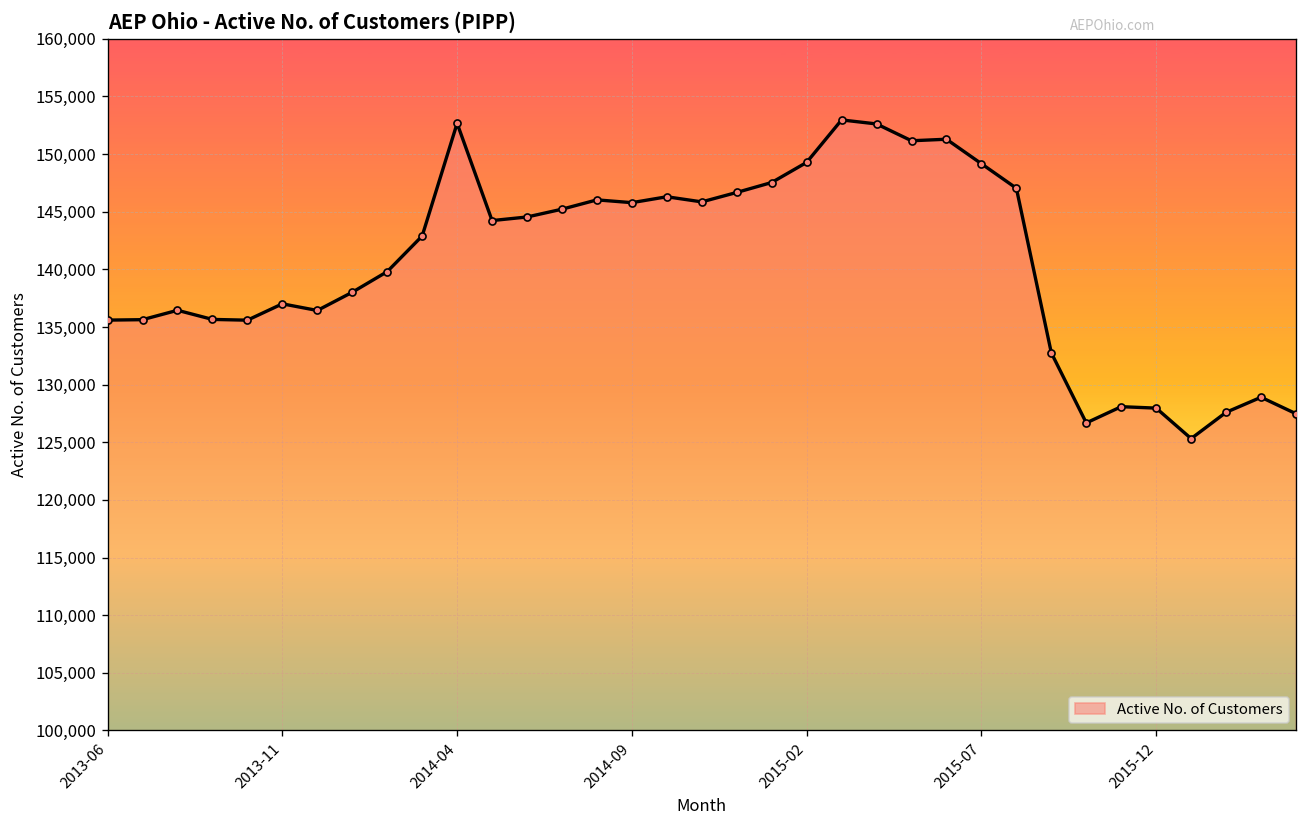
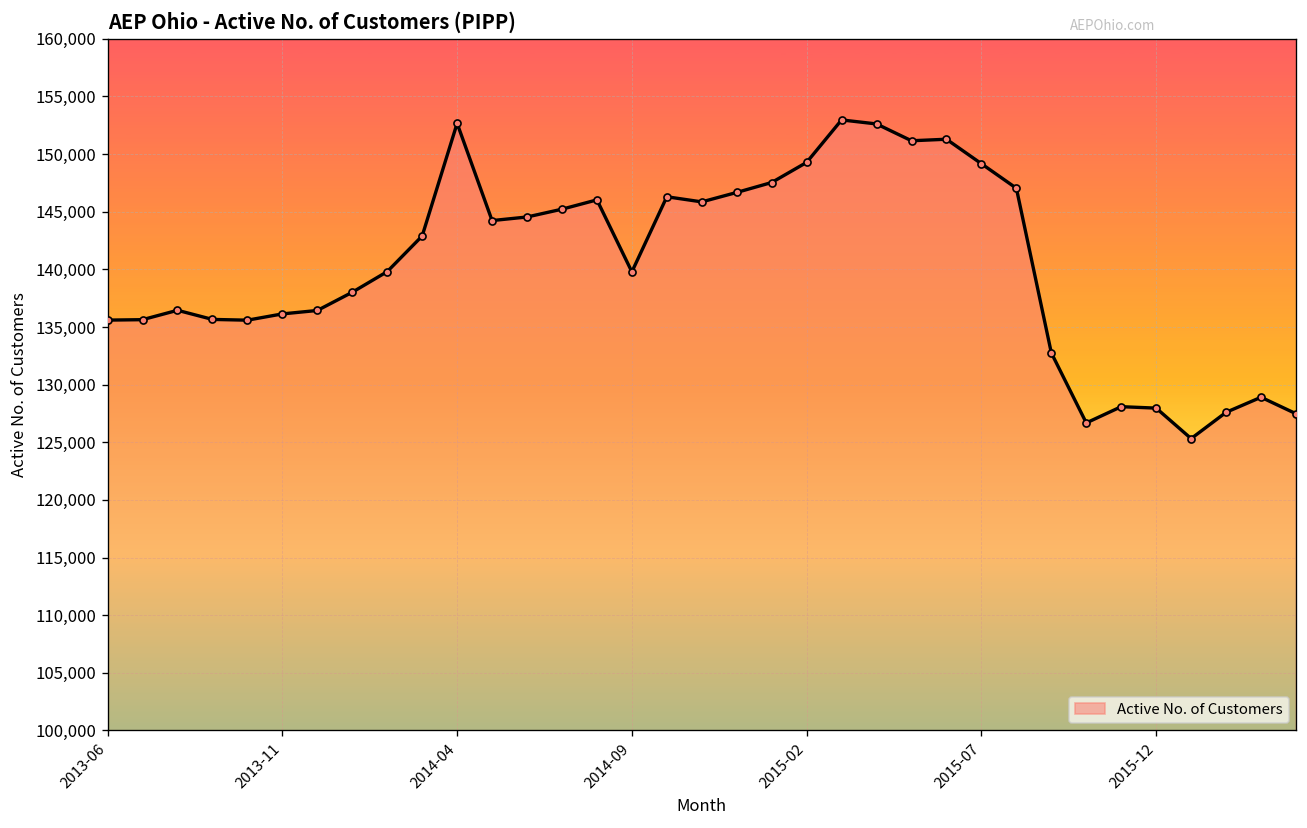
  {
    "2013-06": "136,000",
-   "2013-11": "137,000",
+   "2013-11": "136,000",
    "2014-04": "153,000",
-   "2014-09": "146,000",
+   "2014-09": "140,000",
    "2015-02": "149,000",
    "2015-07": "149,000",
    "2015-12": "128,000"
  }
